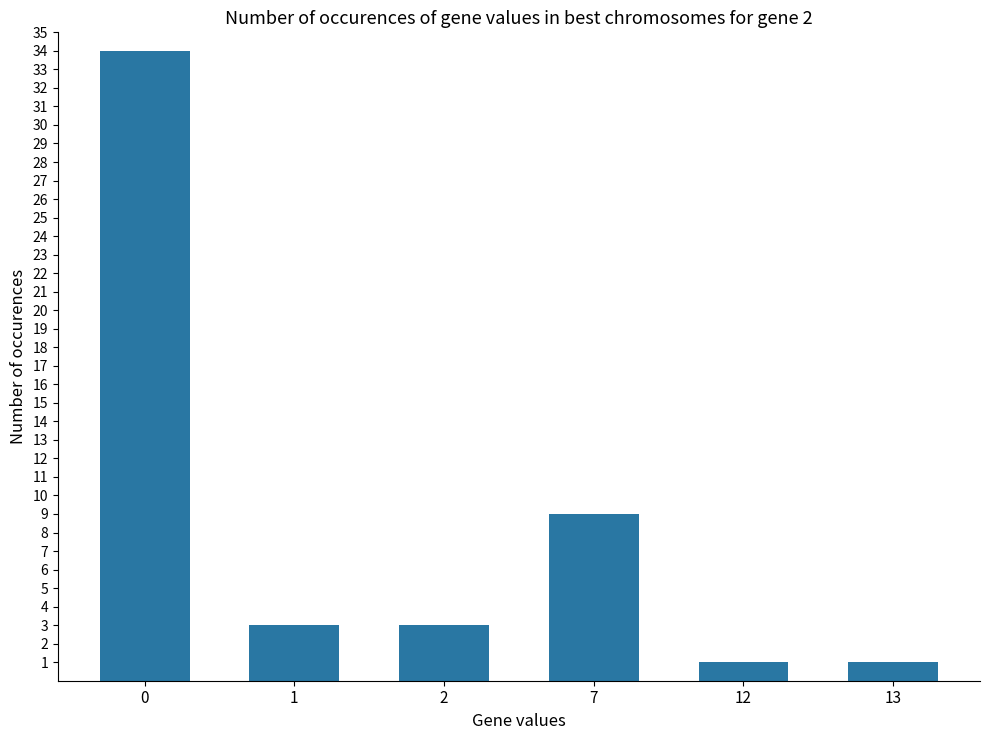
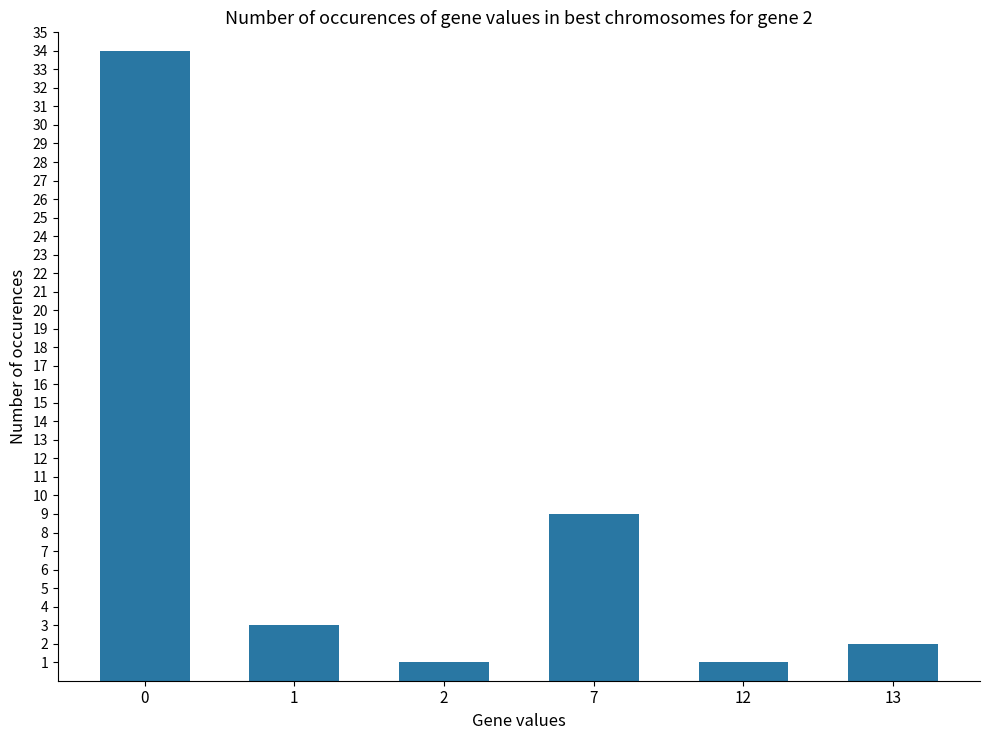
  {
    "0": 34,
    "1": 3,
-   "2": 3,
+   "2": 1,
    "7": 9,
    "12": 1,
-   "13": 1
+   "13": 2
  }
